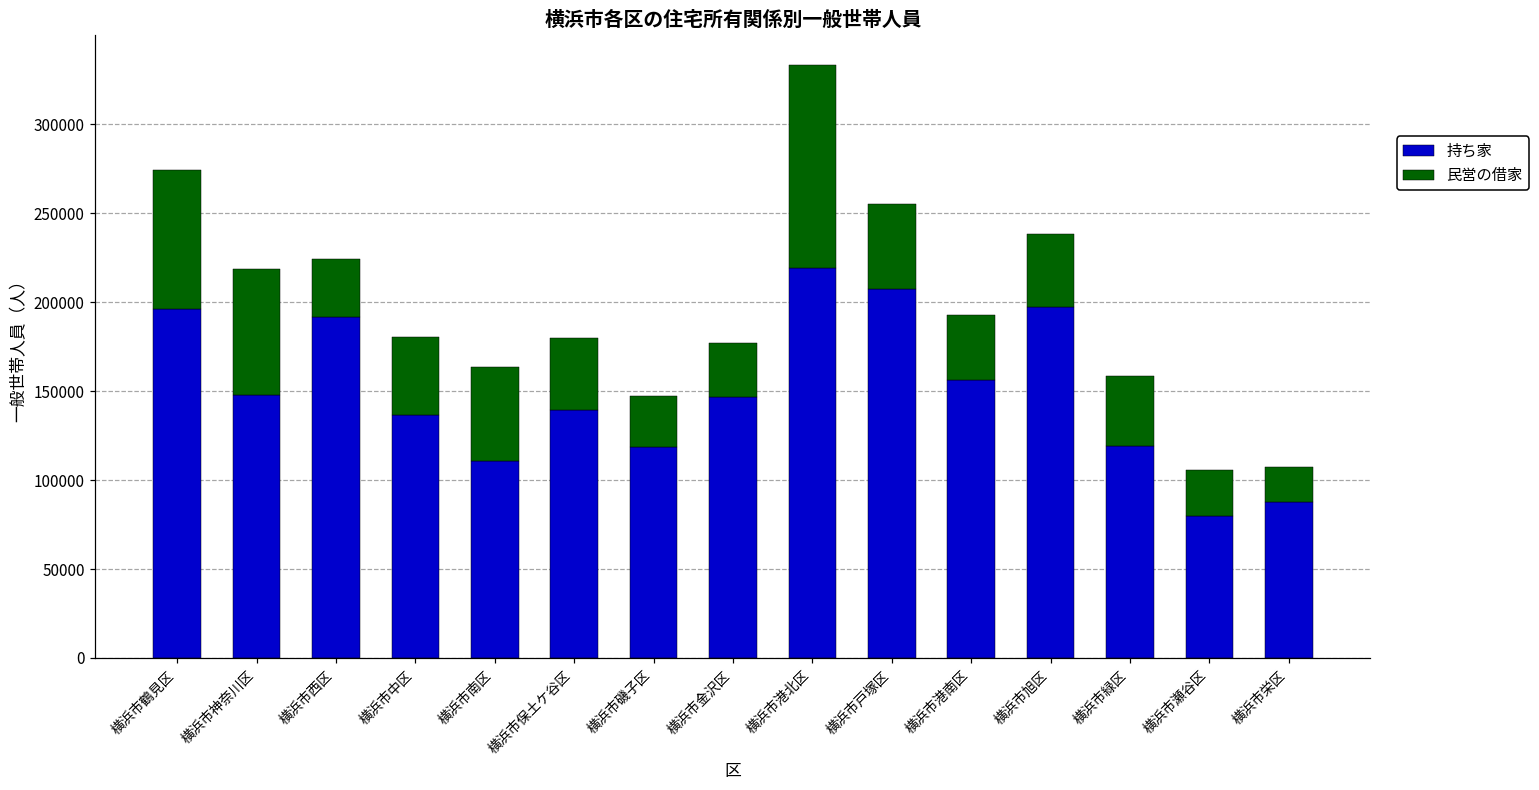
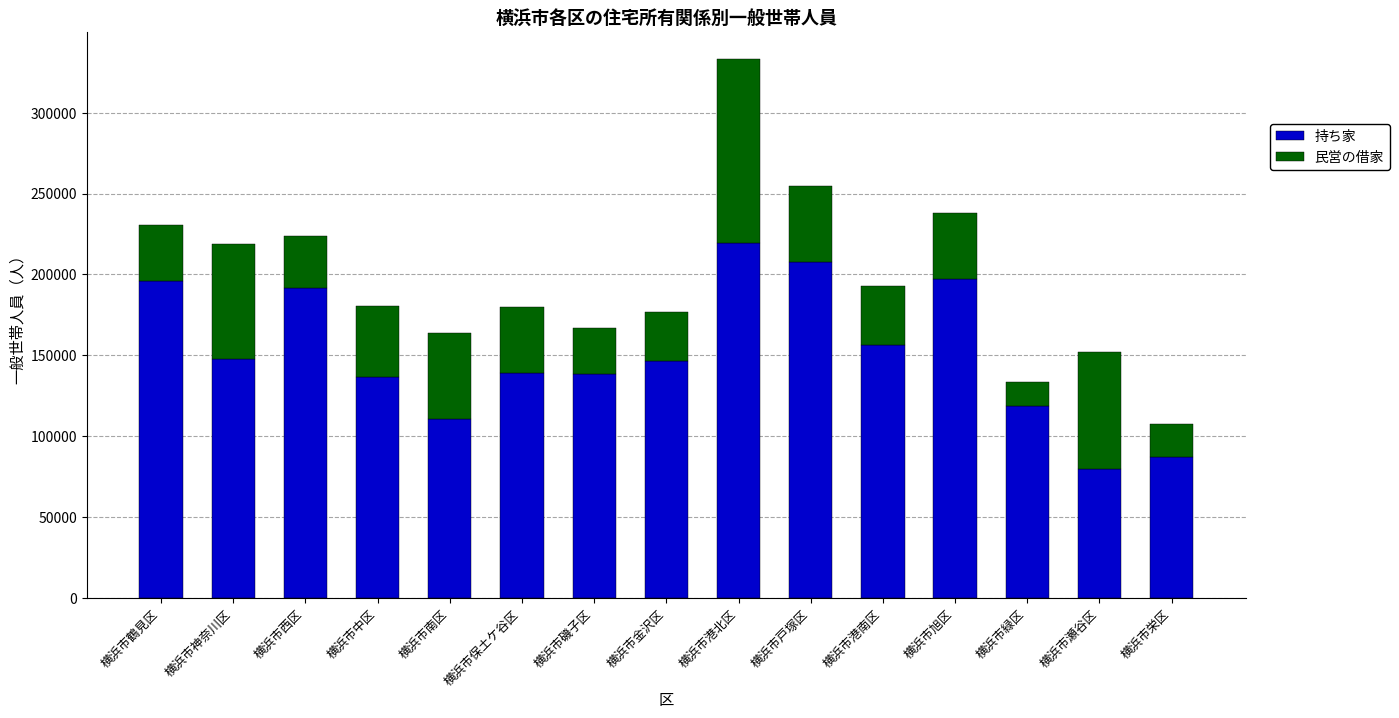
  {
    "持ち家": {
      "横浜市鶴見区": 196000,
      "横浜市神奈川区": 148000,
      "横浜市西区": 191000,
      "横浜市中区": 137000,
      "横浜市南区": 111000,
      "横浜市保土ケ谷区": 139000,
-     "横浜市磯子区": 118000,
+     "横浜市磯子区": 138000,
      "横浜市金沢区": 147000,
      "横浜市港北区": 219000,
      "横浜市戸塚区": 207000,
      "横浜市港南区": 157000,
      "横浜市旭区": 197000,
      "横浜市緑区": 119000,
      "横浜市瀬谷区": 80000,
      "横浜市栄区": 87000
    },
    "民営の借家": {
-     "横浜市鶴見区": 78000,
+     "横浜市鶴見区": 34000,
      "横浜市神奈川区": 71000,
      "横浜市西区": 33000,
      "横浜市中区": 44000,
      "横浜市南区": 53000,
      "横浜市保土ケ谷区": 41000,
      "横浜市磯子区": 29000,
      "横浜市金沢区": 30000,
      "横浜市港北区": 114000,
      "横浜市戸塚区": 48000,
      "横浜市港南区": 36000,
      "横浜市旭区": 41000,
-     "横浜市緑区": 40000,
-     "横浜市瀬谷区": 26000,
+     "横浜市緑区": 15000,
+     "横浜市瀬谷区": 73000,
      "横浜市栄区": 20000
    }
  }
